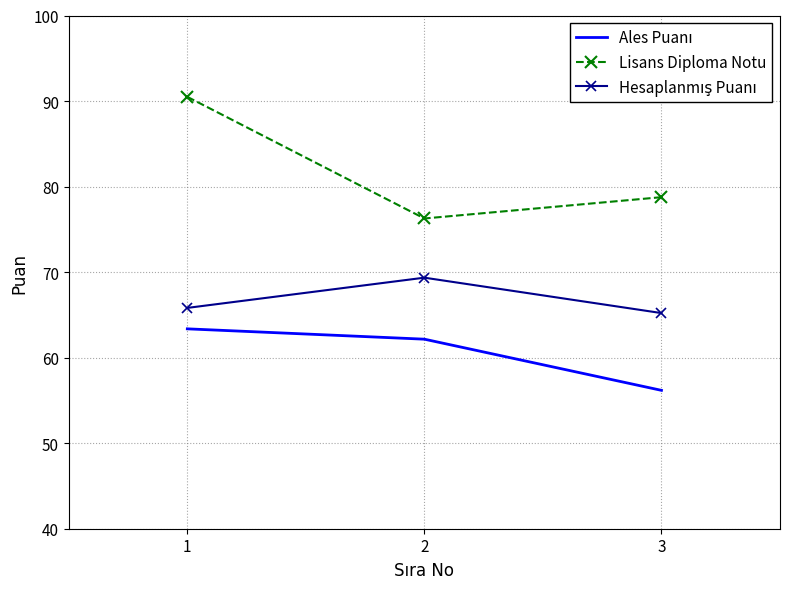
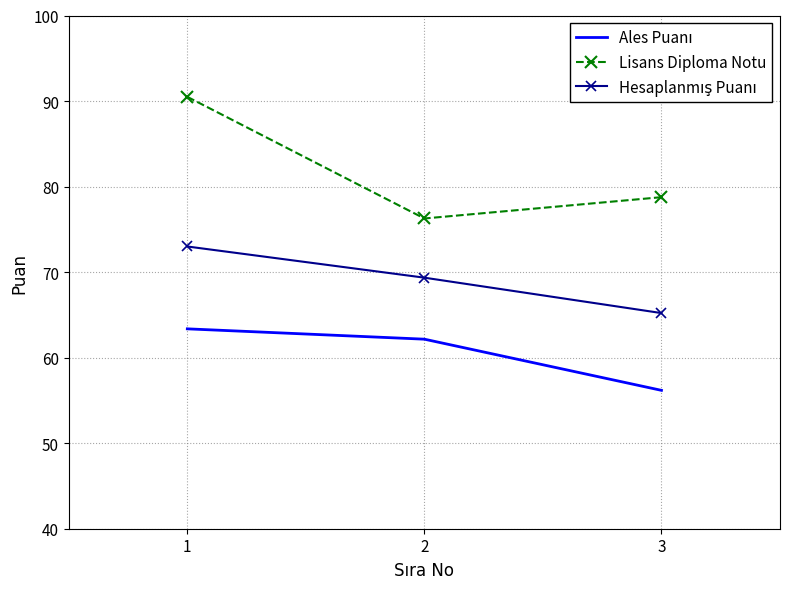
  {
    "Ales Puanı": {
      "1": 63,
      "2": 62,
      "3": 56
    },
    "Lisans Diploma Notu": {
      "1": 90,
      "2": 76,
      "3": 79
    },
    "Hesaplanmış Puanı": {
-     "1": 66,
+     "1": 73,
      "2": 69,
      "3": 65
    }
  }
